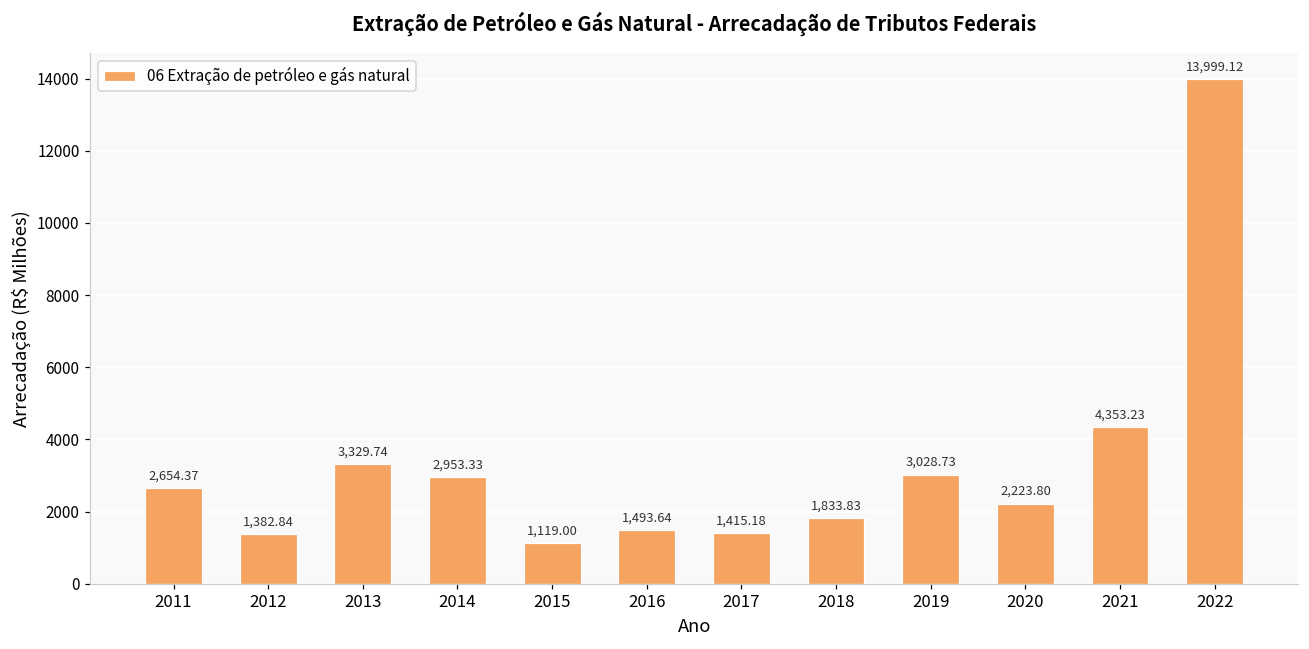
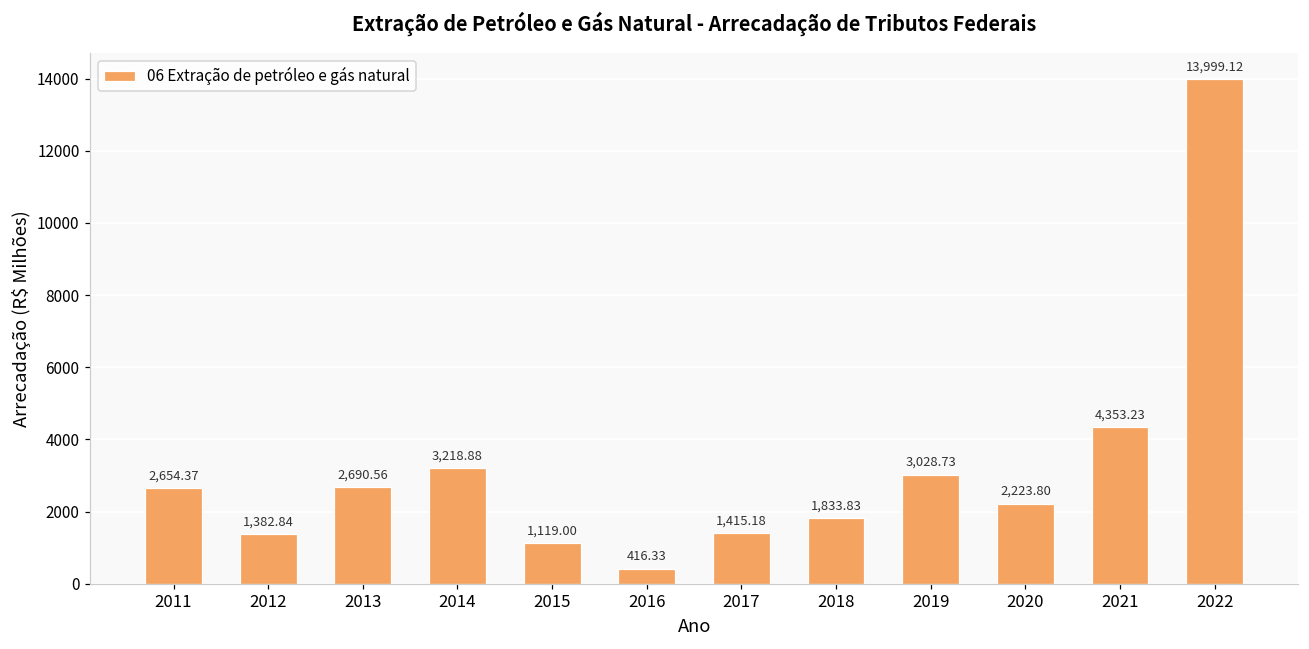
  {
    "2011": "2,654.37",
    "2012": "1,382.84",
-   "2013": "3,329.74",
-   "2014": "2,953.33",
+   "2013": "2,690.56",
+   "2014": "3,218.88",
    "2015": "1,119.00",
-   "2016": "1,493.64",
+   "2016": "416.33",
    "2017": "1,415.18",
    "2018": "1,833.83",
    "2019": "3,028.73",
    "2020": "2,223.80",
    "2021": "4,353.23",
    "2022": "13,999.12"
  }
